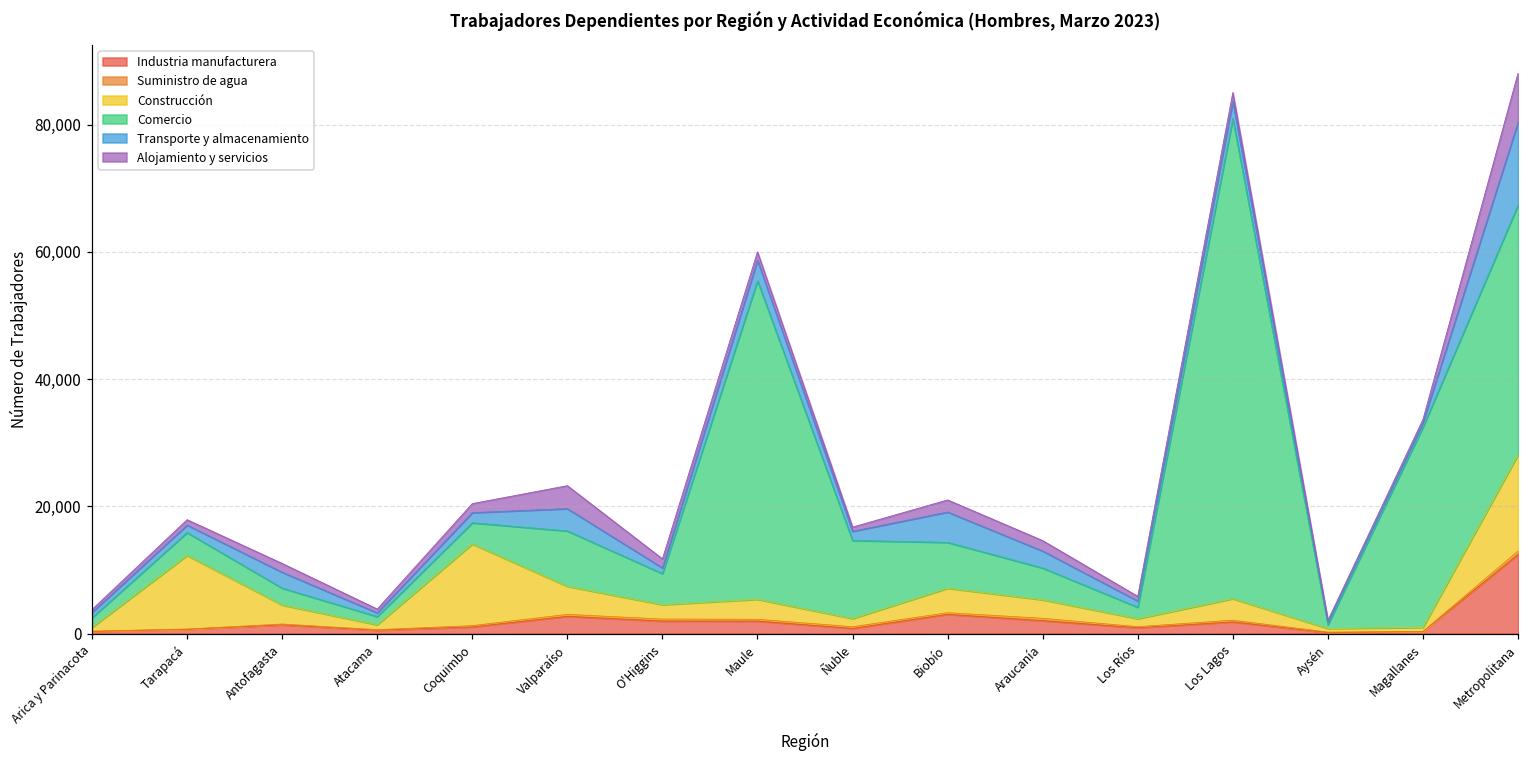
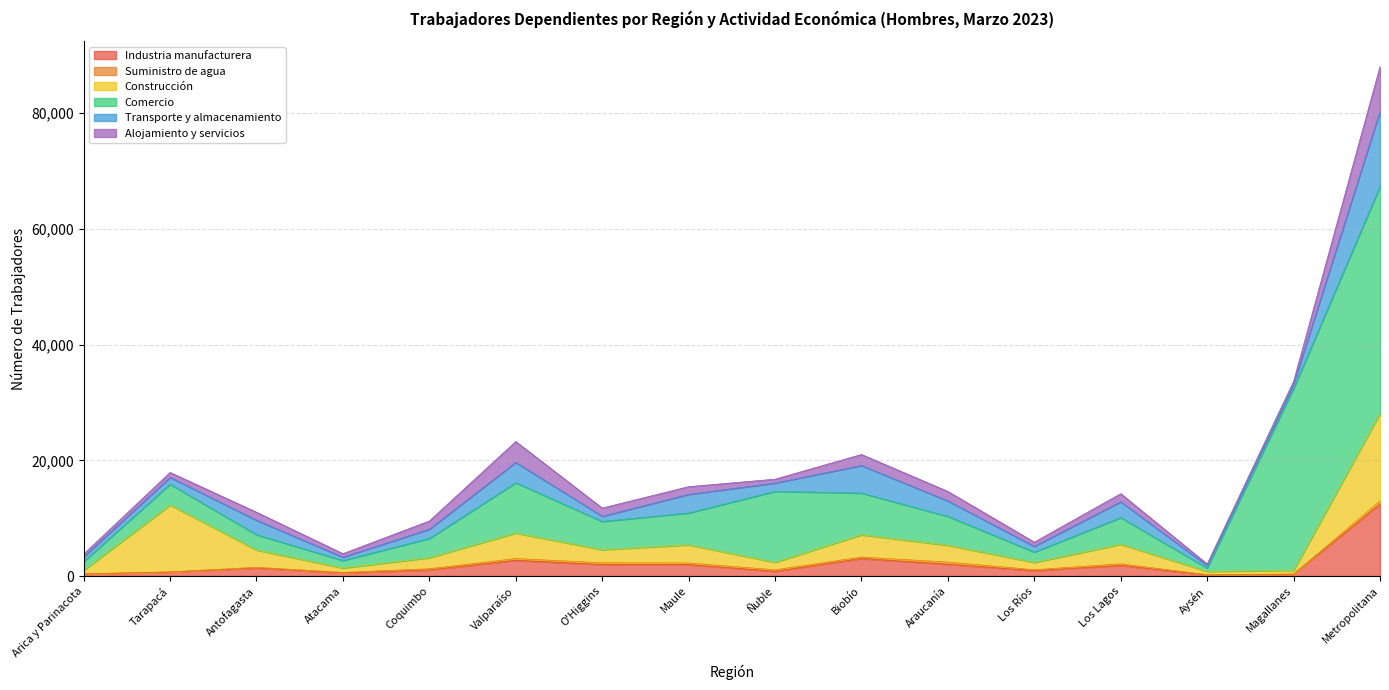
  {
    "Construcción": {
      "Arica y Parinacota": "1,000",
      "Tarapacá": "12,000",
      "Antofagasta": "3,000",
      "Atacama": "1,000",
-     "Coquimbo": "13,000",
+     "Coquimbo": "2,000",
      "Valparaíso": "4,000",
      "O'Higgins": "2,000",
      "Maule": "3,000",
      "Ñuble": "1,000",
      "Biobío": "4,000",
      "Araucanía": "3,000",
      "Los Ríos": "1,000",
      "Los Lagos": "3,000",
      "Aysén": "1,000",
      "Magallanes": "1,000",
      "Metropolitana": "15,000"
    },
    "Comercio": {
      "Arica y Parinacota": "2,000",
      "Tarapacá": "4,000",
      "Antofagasta": "3,000",
      "Atacama": "1,000",
      "Coquimbo": "3,000",
      "Valparaíso": "9,000",
      "O'Higgins": "5,000",
-     "Maule": "50,000",
+     "Maule": "6,000",
      "Ñuble": "12,000",
      "Biobío": "7,000",
      "Araucanía": "5,000",
      "Los Ríos": "2,000",
-     "Los Lagos": "75,000",
+     "Los Lagos": "5,000",
      "Magallanes": "31,000",
      "Metropolitana": "39,000"
    },
    "Transporte y almacenamiento": {
      "Arica y Parinacota": "1,000",
      "Tarapacá": "1,000",
      "Antofagasta": "2,000",
      "Atacama": "1,000",
      "Coquimbo": "2,000",
      "Valparaíso": "4,000",
      "O'Higgins": "1,000",
      "Maule": "3,000",
      "Ñuble": "1,000",
      "Biobío": "5,000",
      "Araucanía": "3,000",
      "Los Ríos": "1,000",
      "Los Lagos": "3,000",
      "Magallanes": "1,000",
      "Metropolitana": "13,000"
    },
    "Alojamiento y servicios": {
      "Arica y Parinacota": "0",
      "Tarapacá": "1,000",
      "Antofagasta": "1,000",
      "Atacama": "1,000",
      "Coquimbo": "1,000",
      "Valparaíso": "4,000",
      "O'Higgins": "1,000",
      "Maule": "1,000",
      "Ñuble": "1,000",
      "Biobío": "2,000",
      "Araucanía": "2,000",
      "Los Ríos": "1,000",
      "Los Lagos": "1,000",
      "Magallanes": "0",
      "Metropolitana": "8,000"
    }
  }
